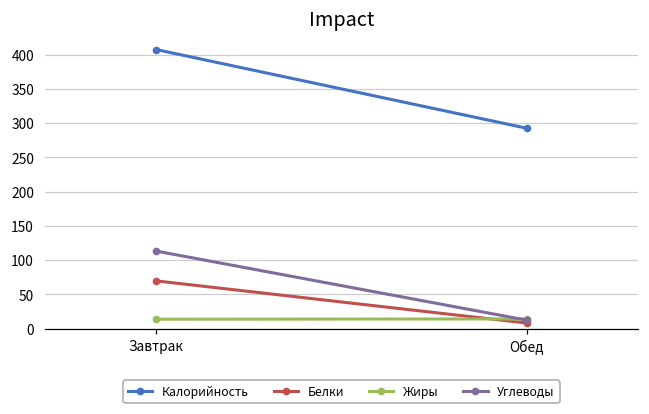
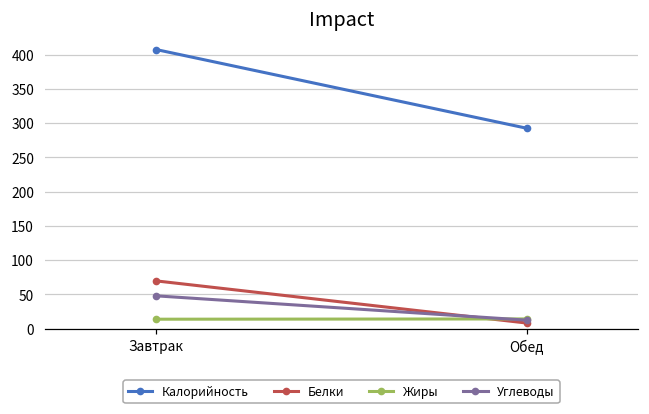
  {
    "Калорийность": {
      "Завтрак": 410,
      "Обед": 290
    },
    "Белки": {
      "Завтрак": 70,
      "Обед": 10
    },
    "Жиры": {
      "Завтрак": 10
    },
    "Углеводы": {
-     "Завтрак": 110
+     "Завтрак": 50
    }
  }
